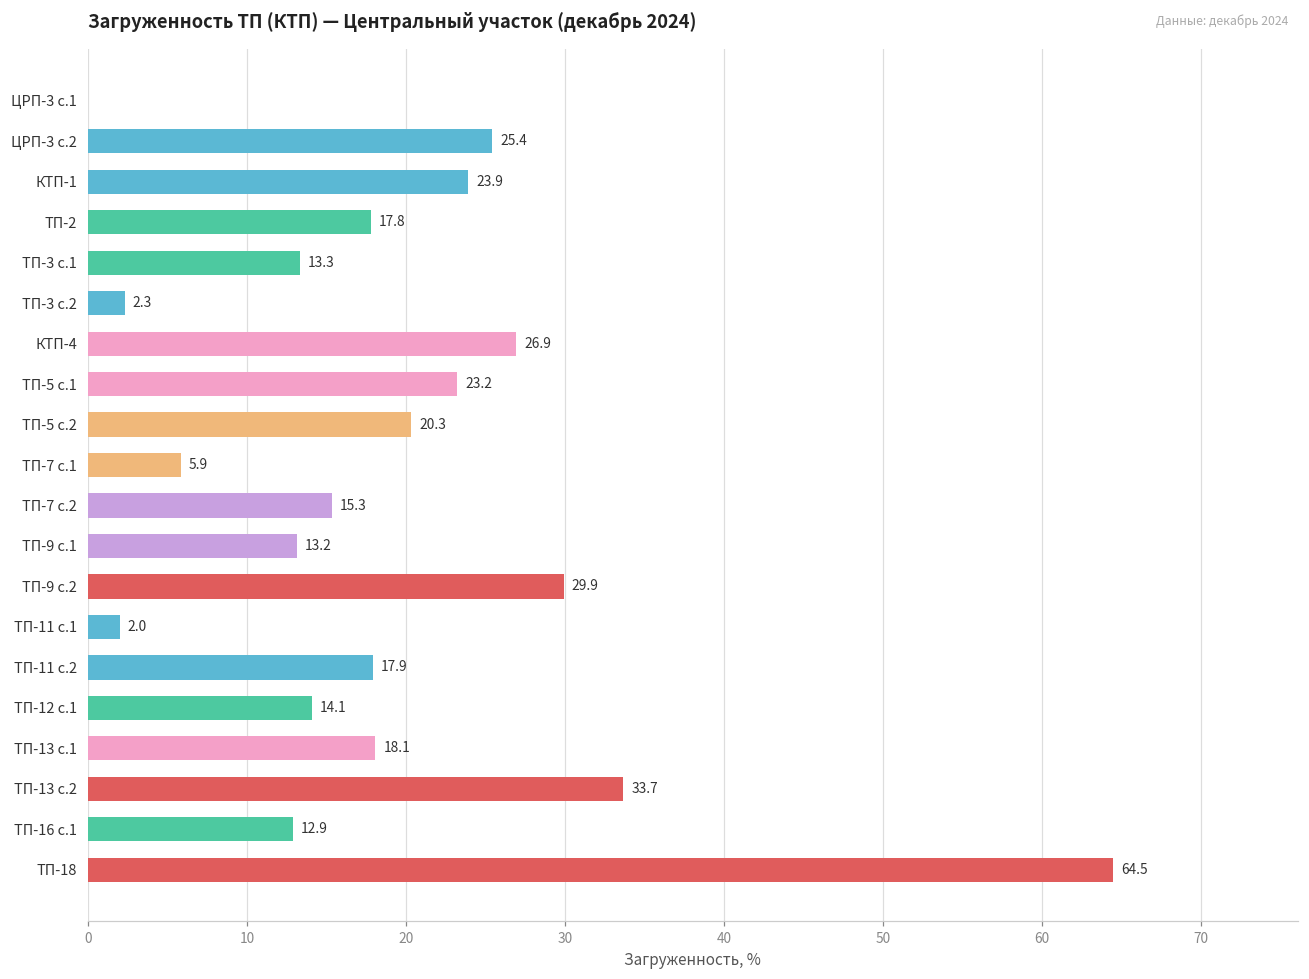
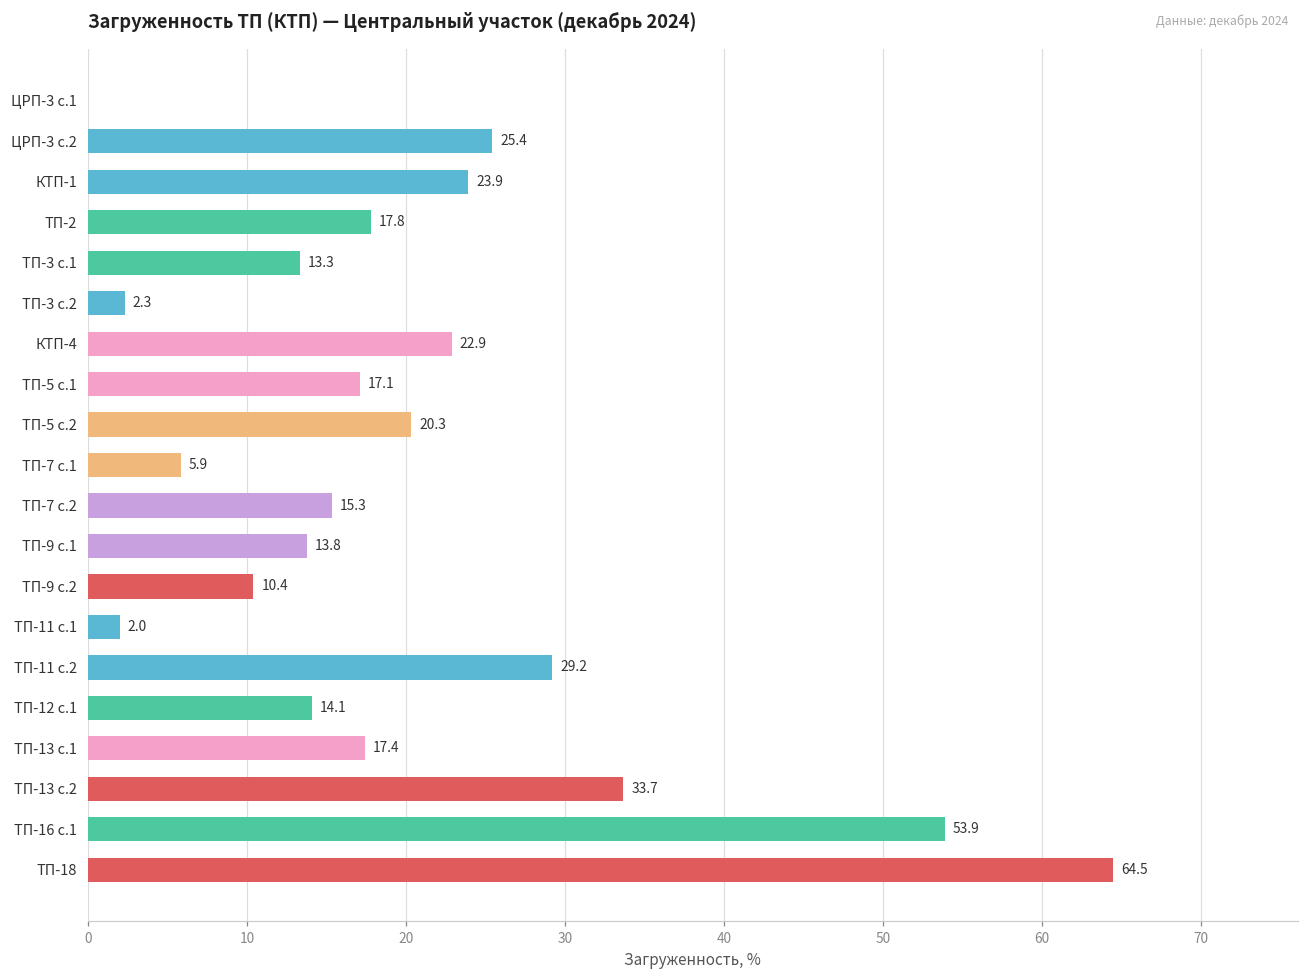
  {
    "ЦРП-3 с.2": 25.4,
    "КТП-1": 23.9,
    "ТП-2": 17.8,
    "ТП-3 с.1": 13.3,
    "ТП-3 с.2": 2.3,
-   "КТП-4": 26.9,
-   "ТП-5 с.1": 23.2,
+   "КТП-4": 22.9,
+   "ТП-5 с.1": 17.1,
    "ТП-5 с.2": 20.3,
    "ТП-7 с.1": 5.9,
    "ТП-7 с.2": 15.3,
-   "ТП-9 с.1": 13.2,
-   "ТП-9 с.2": 29.9,
+   "ТП-9 с.1": 13.8,
+   "ТП-9 с.2": 10.4,
    "ТП-11 с.1": 2.0,
-   "ТП-11 с.2": 17.9,
+   "ТП-11 с.2": 29.2,
    "ТП-12 с.1": 14.1,
-   "ТП-13 с.1": 18.1,
+   "ТП-13 с.1": 17.4,
    "ТП-13 с.2": 33.7,
-   "ТП-16 с.1": 12.9,
+   "ТП-16 с.1": 53.9,
    "ТП-18": 64.5
  }
